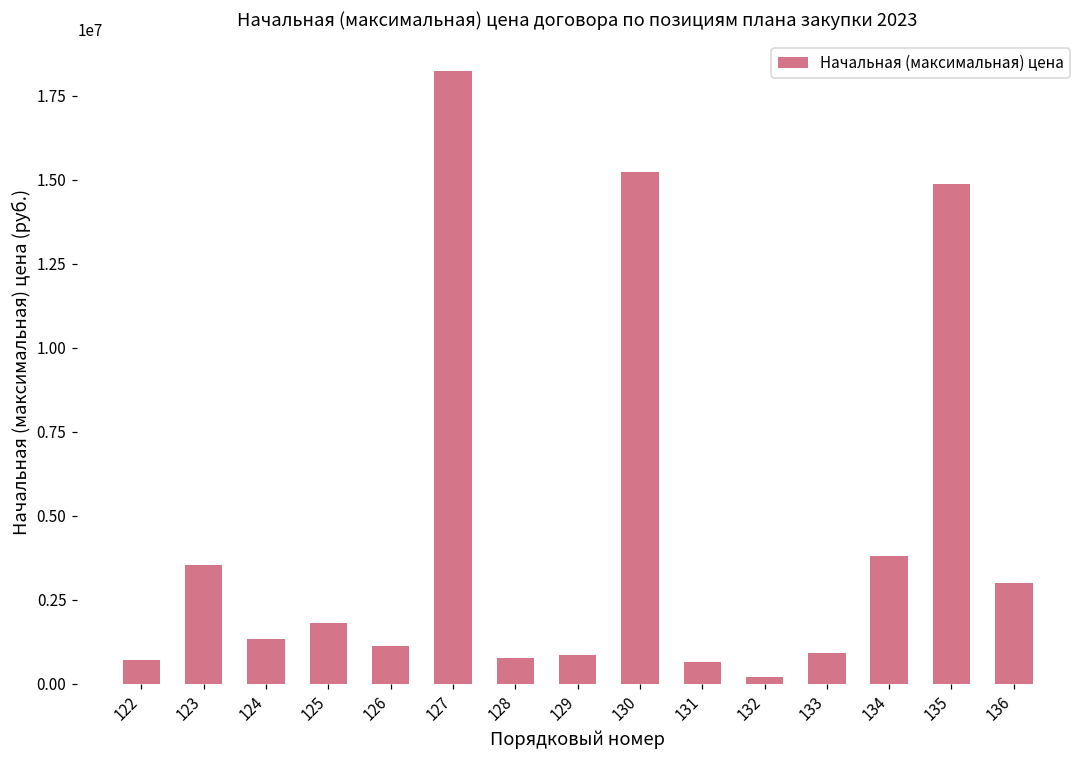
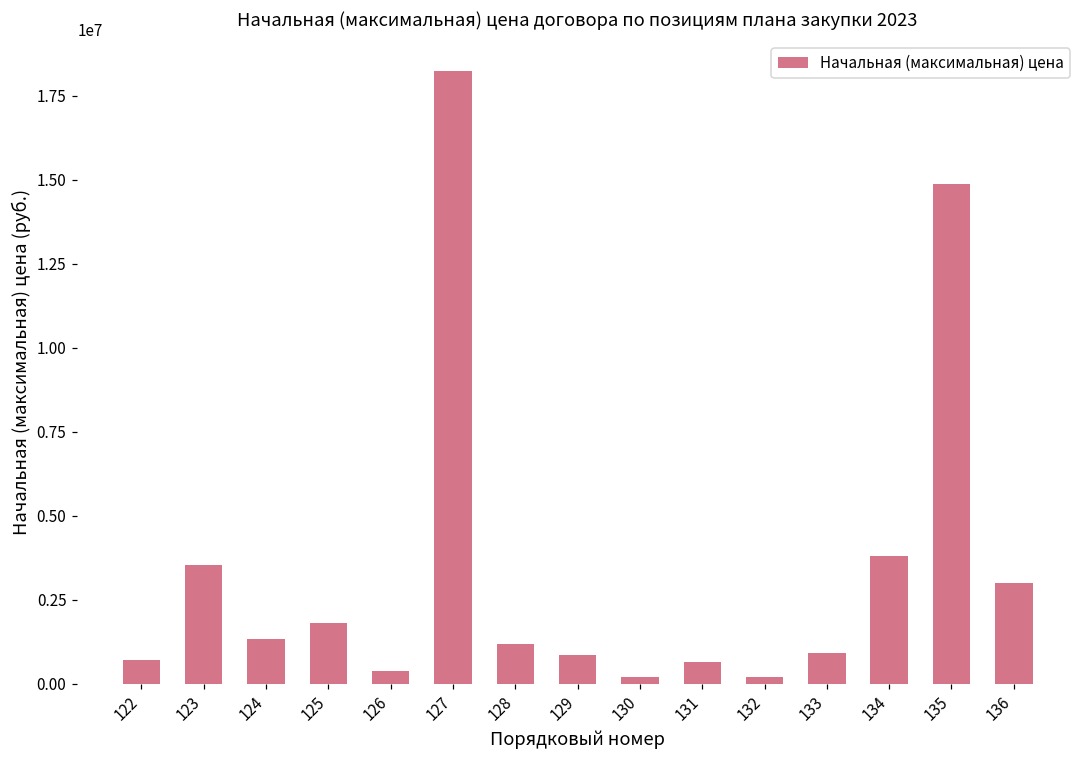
  {
    "122": 700000,
    "123": 3500000,
    "124": 1300000,
    "125": 1800000,
-   "126": 1100000,
+   "126": 400000,
    "127": 18200000,
-   "128": 700000,
+   "128": 1200000,
    "129": 900000,
-   "130": 15200000,
+   "130": 200000,
    "131": 600000,
    "132": 200000,
    "133": 900000,
    "134": 3800000,
    "135": 14900000,
    "136": 3000000
  }
